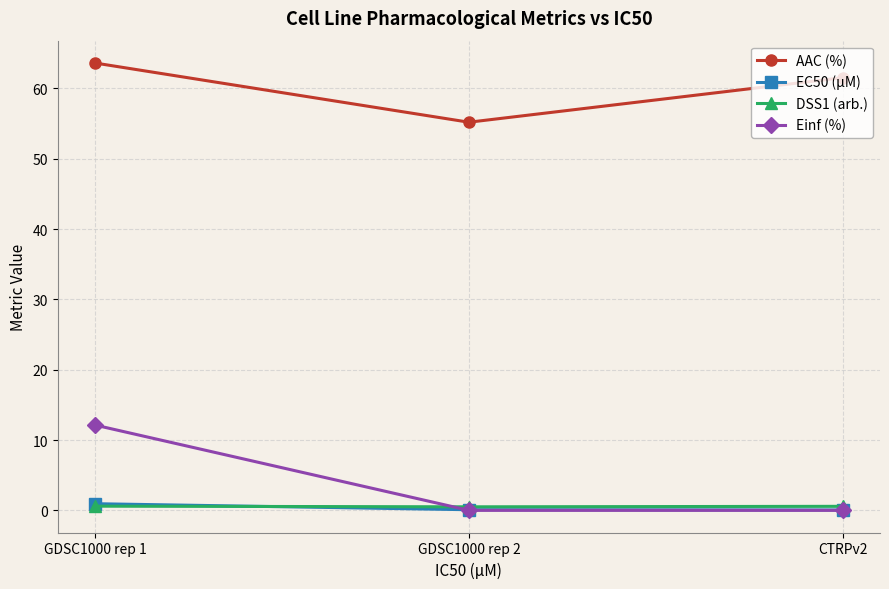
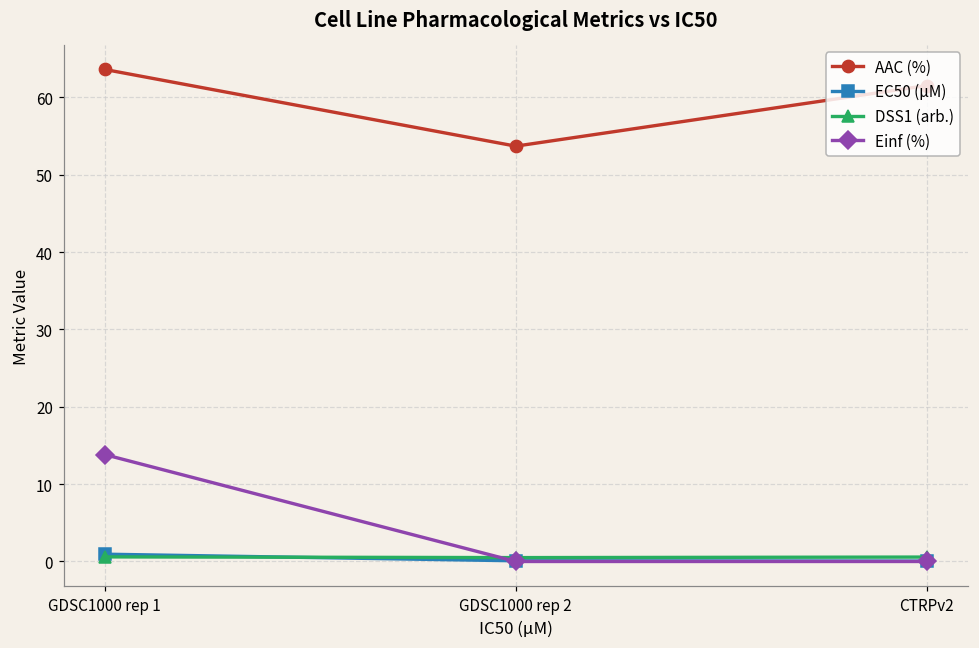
  {
    "AAC (%)": {
      "GDSC1000 rep 1": 64,
-     "GDSC1000 rep 2": 55
+     "GDSC1000 rep 2": 54
    },
    "DSS1 (arb.)": {
      "GDSC1000 rep 2": 1,
      "CTRPv2": 1
    },
    "Einf (%)": {
-     "GDSC1000 rep 1": 12
+     "GDSC1000 rep 1": 14
    }
  }
